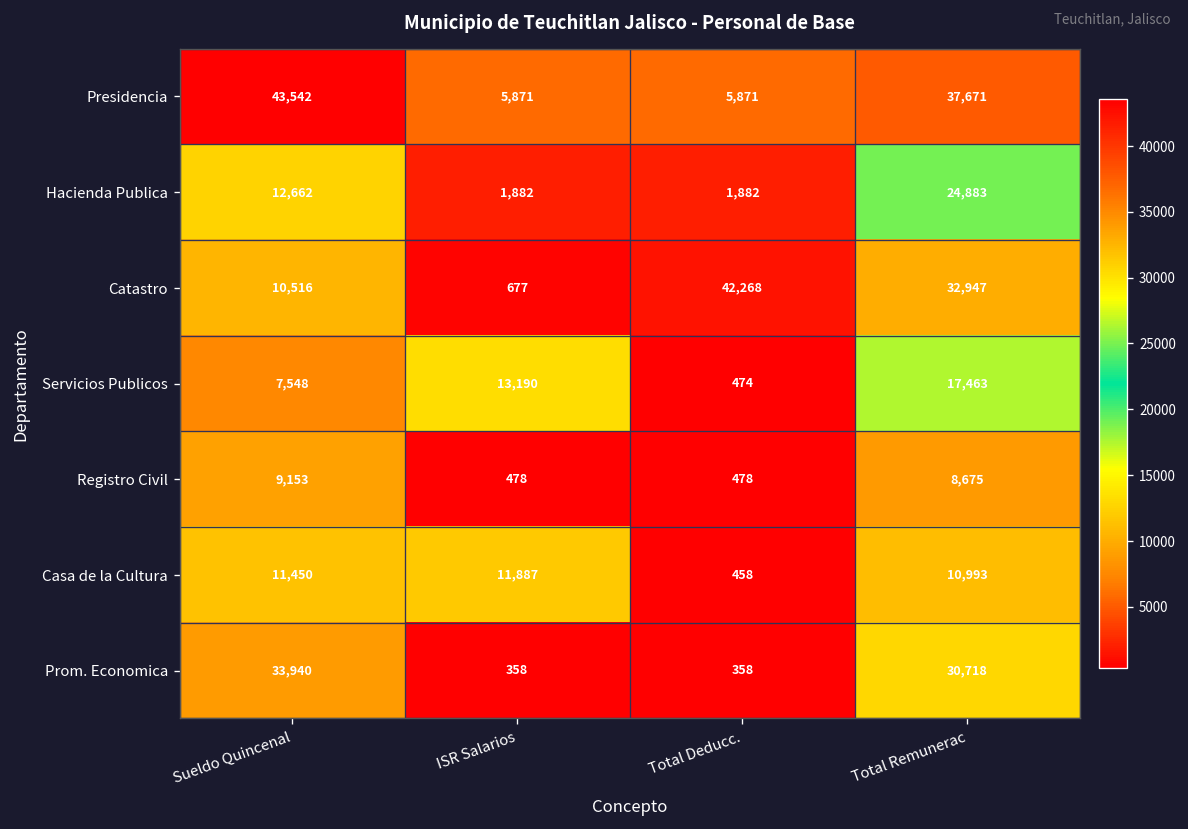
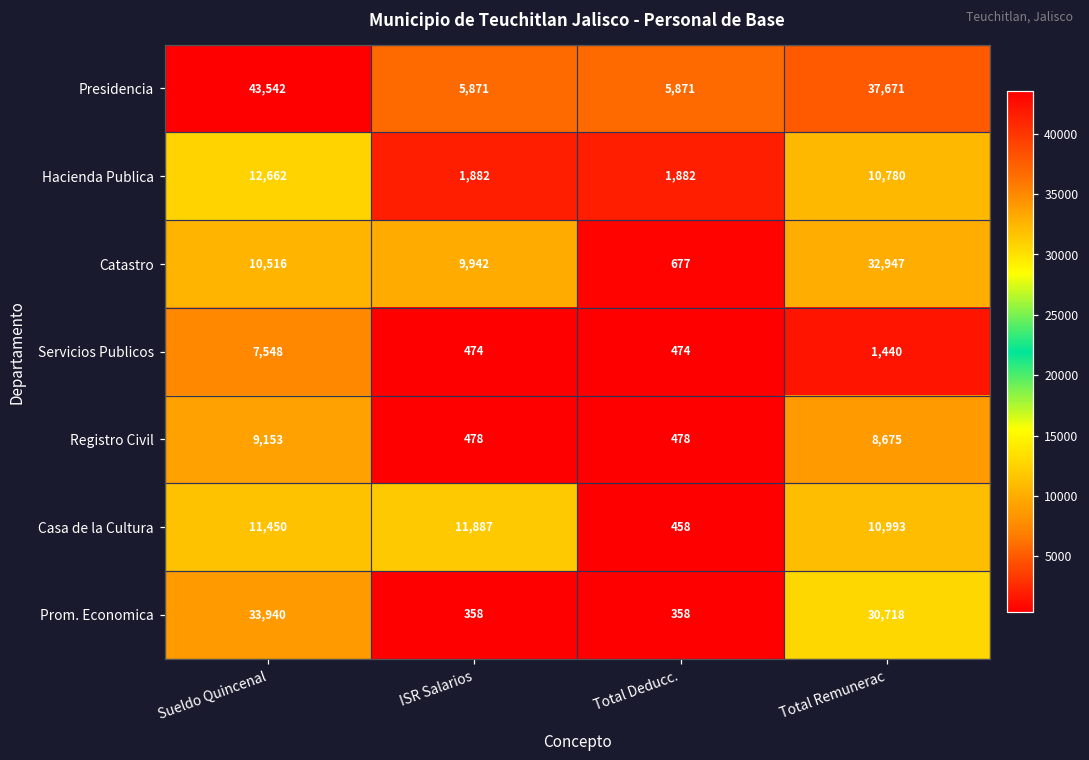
  {
    "Presidencia": {
      "Sueldo Quincenal": "43,542",
      "ISR Salarios": "5,871",
      "Total Deducc.": "5,871",
      "Total Remunerac": "37,671"
    },
    "Hacienda Publica": {
      "Sueldo Quincenal": "12,662",
      "ISR Salarios": "1,882",
      "Total Deducc.": "1,882",
-     "Total Remunerac": "24,883"
+     "Total Remunerac": "10,780"
    },
    "Catastro": {
      "Sueldo Quincenal": "10,516",
-     "ISR Salarios": "677",
-     "Total Deducc.": "42,268",
+     "ISR Salarios": "9,942",
+     "Total Deducc.": "677",
      "Total Remunerac": "32,947"
    },
    "Servicios Publicos": {
      "Sueldo Quincenal": "7,548",
-     "ISR Salarios": "13,190",
+     "ISR Salarios": "474",
      "Total Deducc.": "474",
-     "Total Remunerac": "17,463"
+     "Total Remunerac": "1,440"
    },
    "Registro Civil": {
      "Sueldo Quincenal": "9,153",
      "ISR Salarios": "478",
      "Total Deducc.": "478",
      "Total Remunerac": "8,675"
    },
    "Casa de la Cultura": {
      "Sueldo Quincenal": "11,450",
      "ISR Salarios": "11,887",
      "Total Deducc.": "458",
      "Total Remunerac": "10,993"
    },
    "Prom. Economica": {
      "Sueldo Quincenal": "33,940",
      "ISR Salarios": "358",
      "Total Deducc.": "358",
      "Total Remunerac": "30,718"
    }
  }
